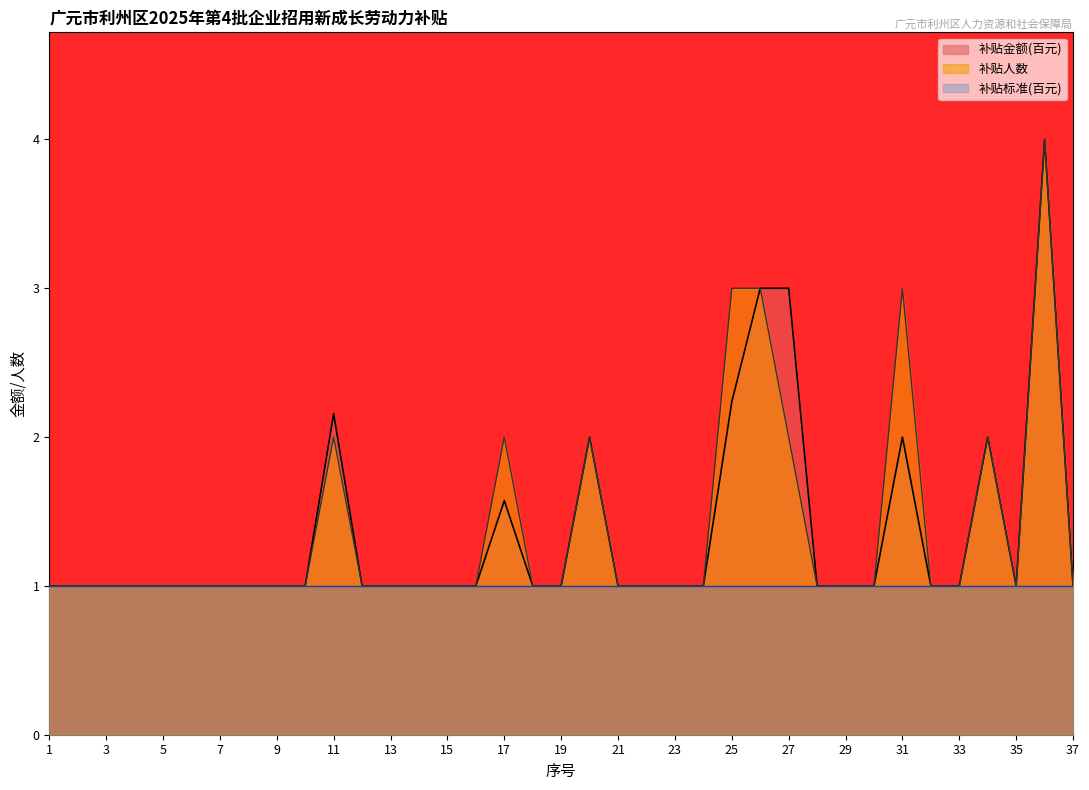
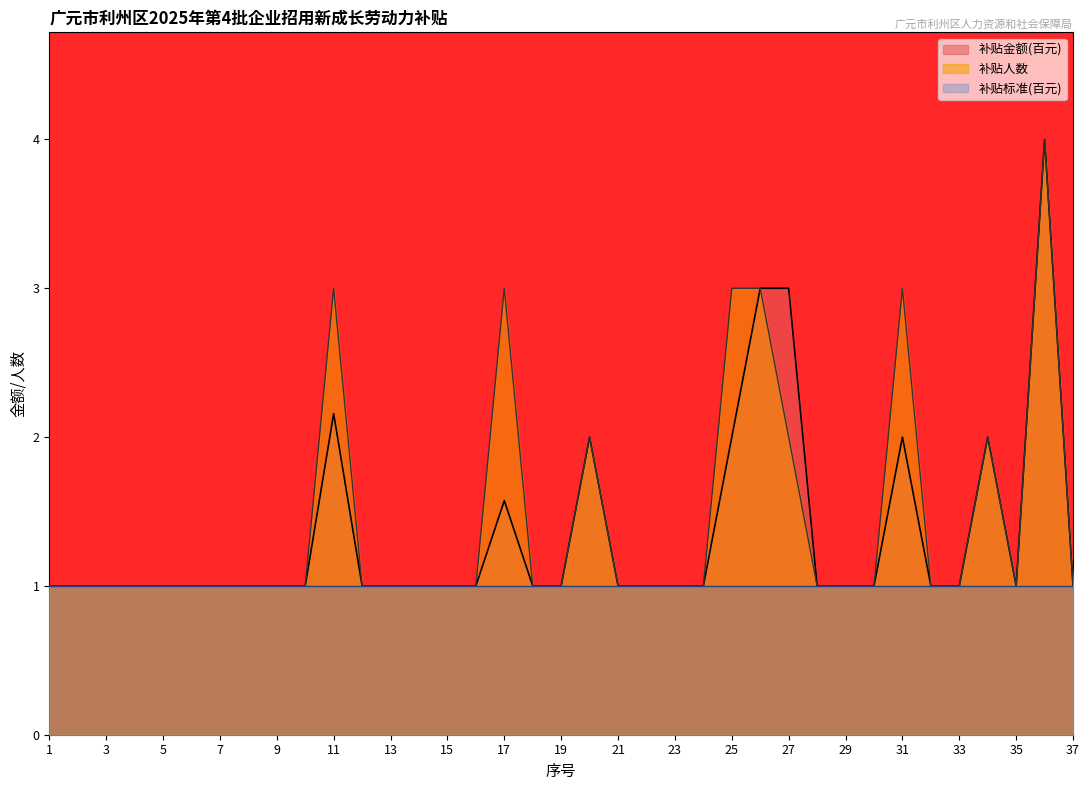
  {
    "补贴金额(百元)": {
      "11": 2.16,
      "17": 1.57,
-     "25": 2.24,
+     "25": 2.00,
      "27": 3.00,
      "31": 2.00
    },
    "补贴人数": {
-     "11": 2,
-     "17": 2,
+     "11": 3,
+     "17": 3,
      "25": 3,
      "27": 2,
      "31": 3
    },
    "补贴标准(百元)": {
      "11": 1.00,
      "17": 1.00,
      "25": 1.00,
      "27": 1.00,
      "31": 1.00
    }
  }
